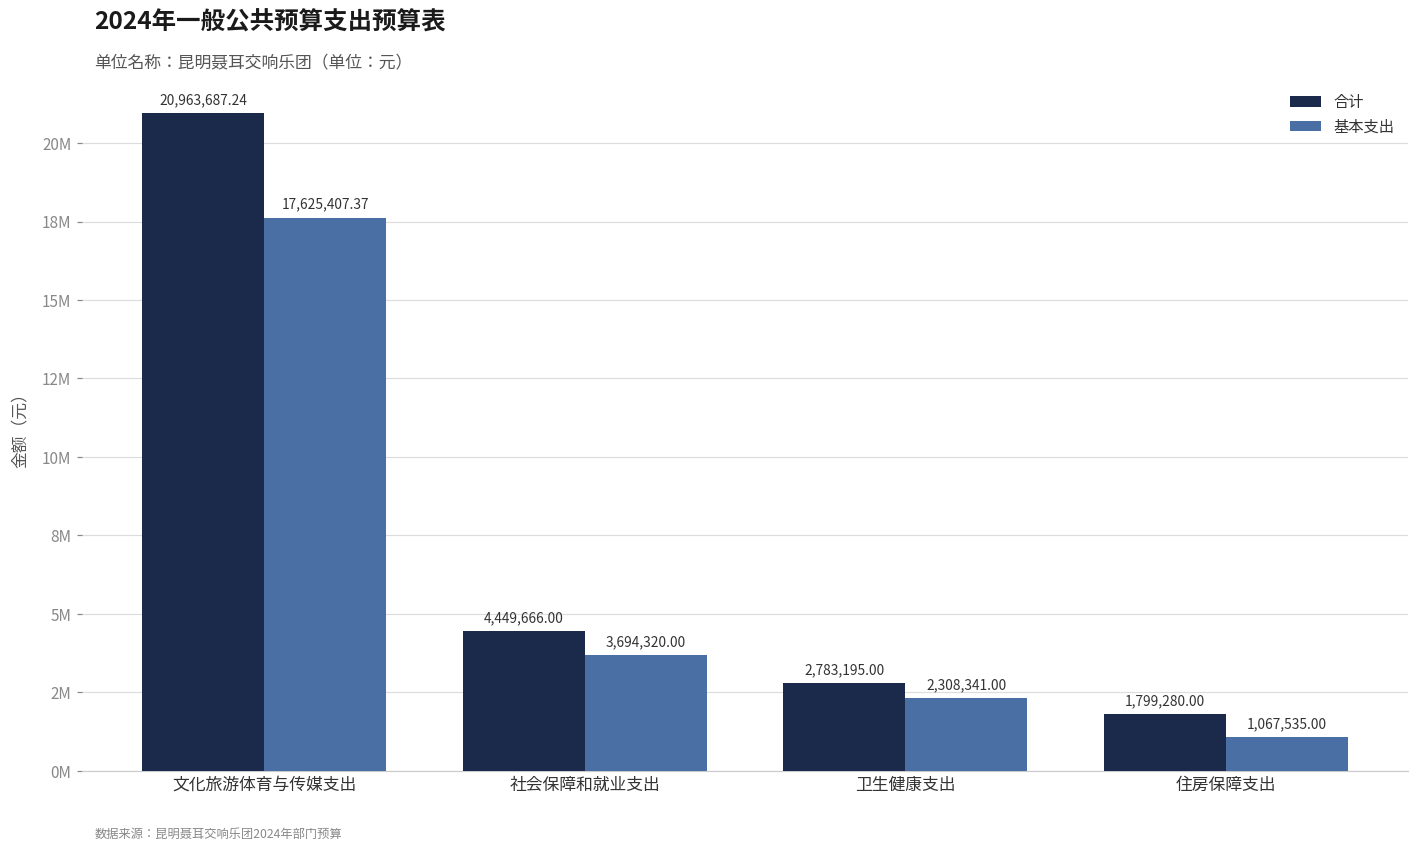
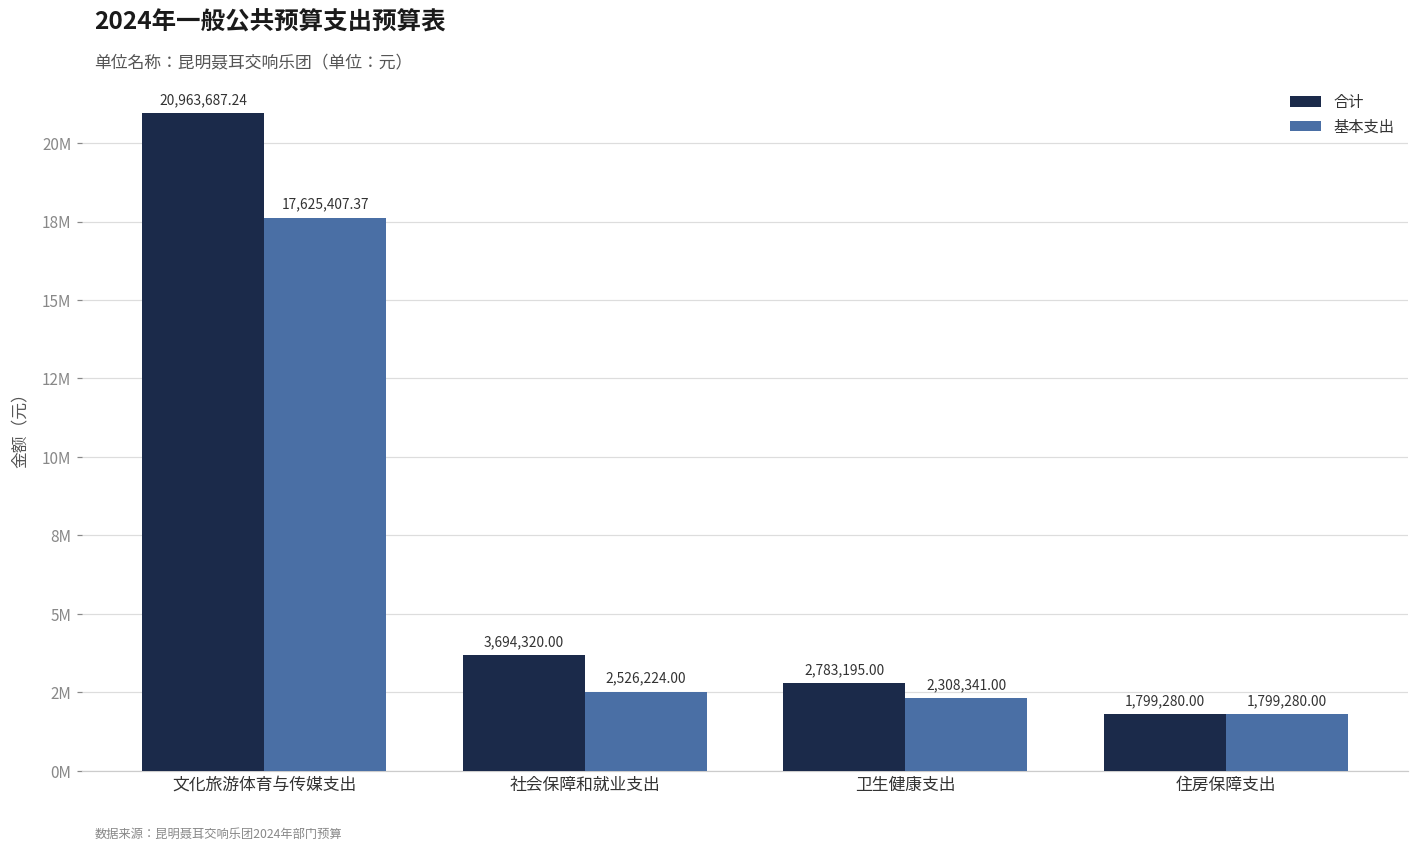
  {
    "合计": {
      "文化旅游体育与传媒支出": "20,963,687.24",
-     "社会保障和就业支出": "4,449,666.00",
+     "社会保障和就业支出": "3,694,320.00",
      "卫生健康支出": "2,783,195.00",
      "住房保障支出": "1,799,280.00"
    },
    "基本支出": {
      "文化旅游体育与传媒支出": "17,625,407.37",
-     "社会保障和就业支出": "3,694,320.00",
+     "社会保障和就业支出": "2,526,224.00",
      "卫生健康支出": "2,308,341.00",
-     "住房保障支出": "1,067,535.00"
+     "住房保障支出": "1,799,280.00"
    }
  }
